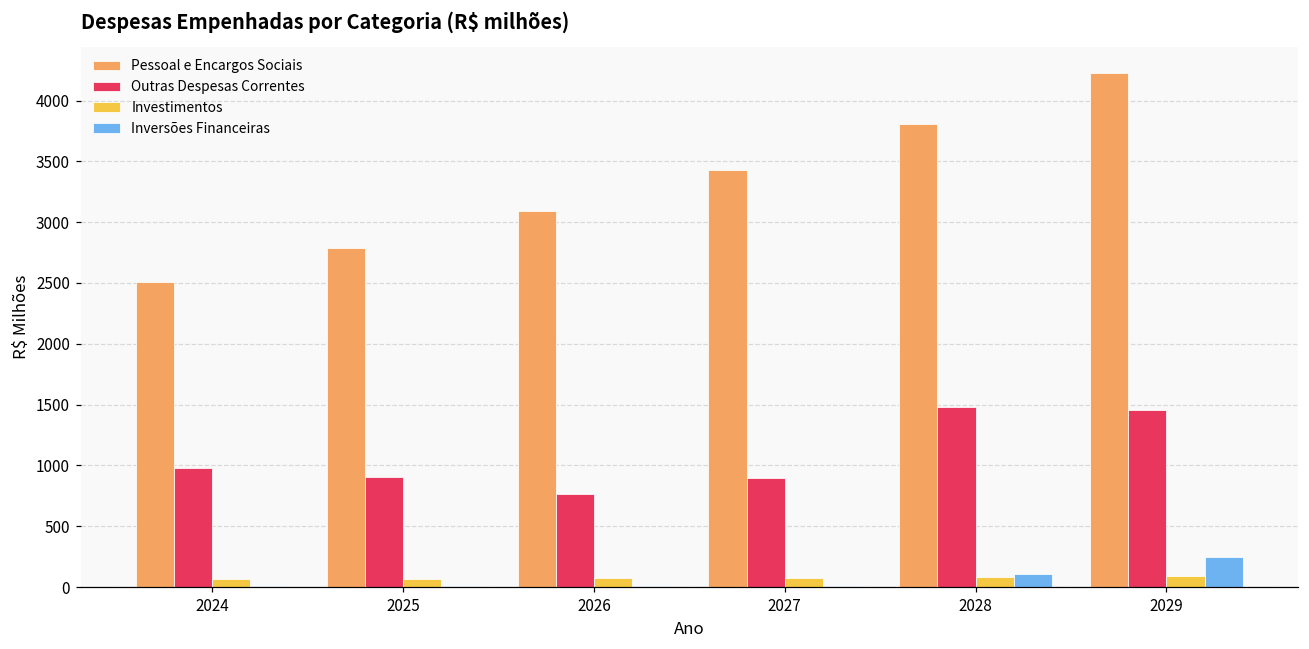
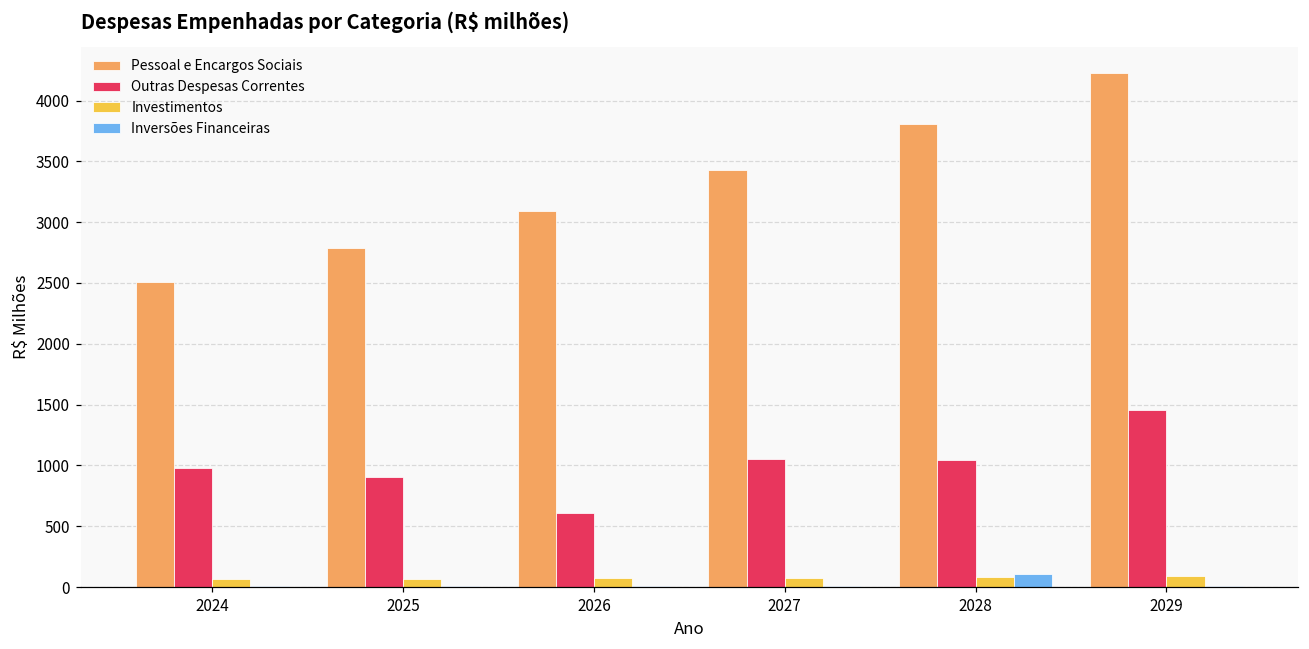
  {
    "Outras Despesas Correntes": {
      "2024": 980,
      "2025": 910,
-     "2026": 760,
-     "2027": 890,
-     "2028": 1480,
+     "2026": 610,
+     "2027": 1050,
+     "2028": 1050,
      "2029": 1460
    },
    "Inversões Financeiras": {
      "2028": 100,
-     "2029": 240
+     "2029": 10
    }
  }
